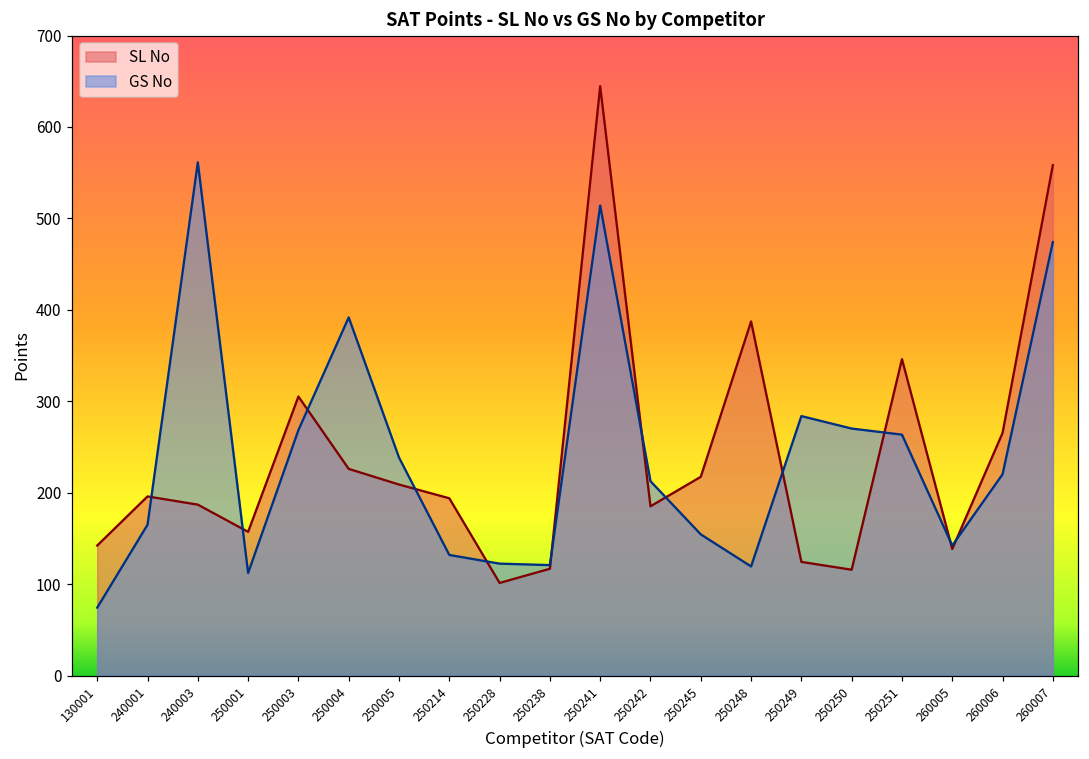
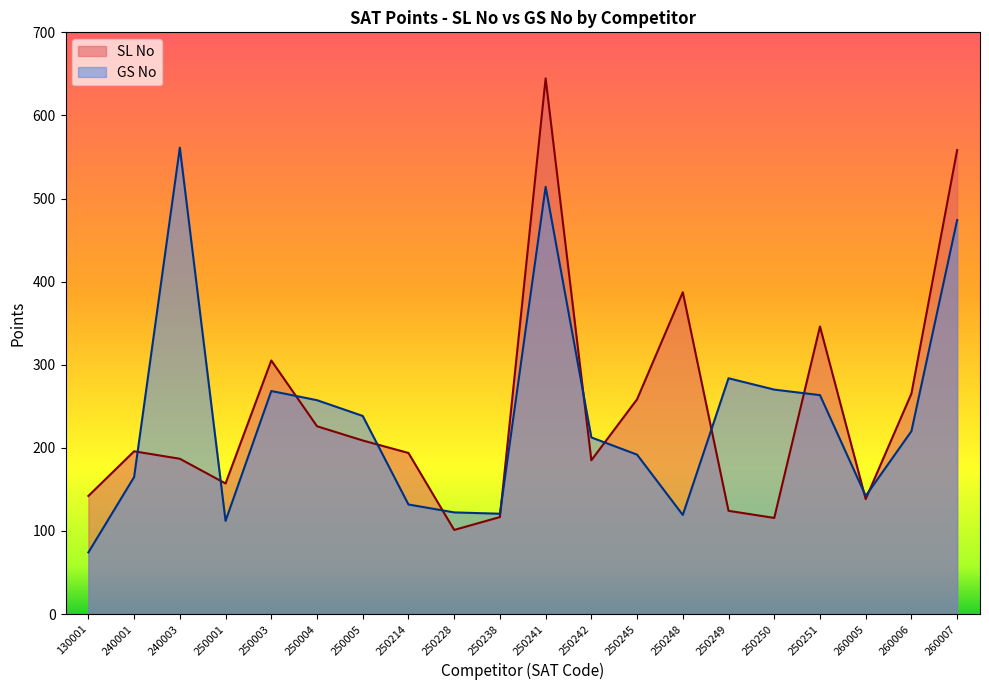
  {
    "SL No": {
      "130001": 140,
      "240001": 200,
      "240003": 190,
      "250001": 160,
      "250003": 310,
      "250004": 230,
      "250005": 210,
      "250214": 190,
      "250228": 100,
      "250238": 120,
      "250241": 640,
      "250242": 190,
-     "250245": 220,
+     "250245": 260,
      "250248": 390,
      "250249": 120,
      "250250": 120,
      "250251": 350,
      "260005": 140,
      "260006": 270,
      "260007": 560
    },
    "GS No": {
      "130001": 70,
      "240001": 160,
      "240003": 560,
      "250001": 110,
      "250003": 270,
-     "250004": 390,
+     "250004": 260,
      "250005": 240,
      "250214": 130,
      "250228": 120,
      "250238": 120,
      "250241": 510,
      "250242": 210,
-     "250245": 150,
+     "250245": 190,
      "250248": 120,
      "250249": 280,
      "250250": 270,
      "250251": 260,
      "260005": 140,
      "260006": 220,
      "260007": 470
    }
  }
